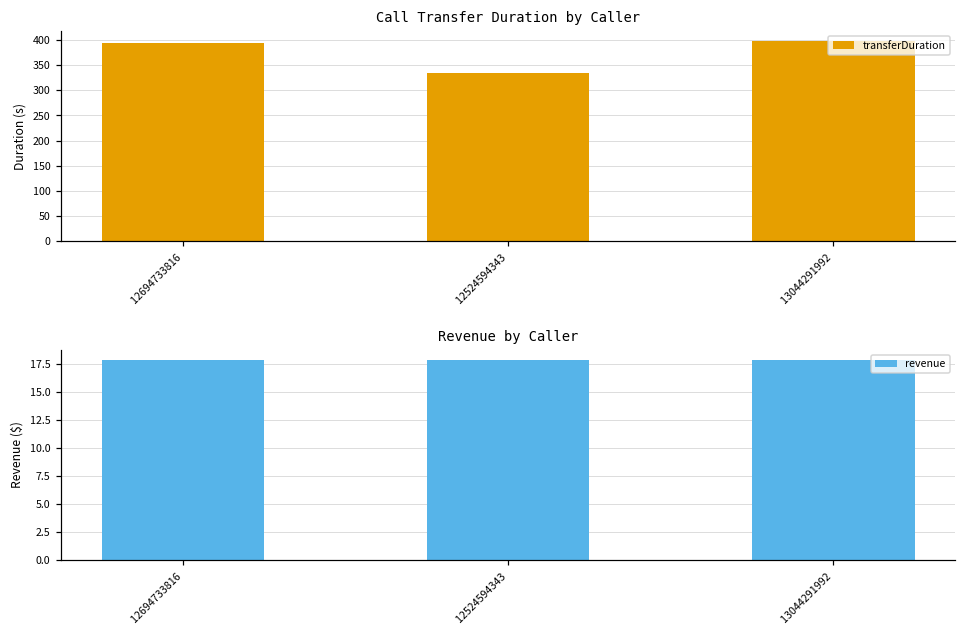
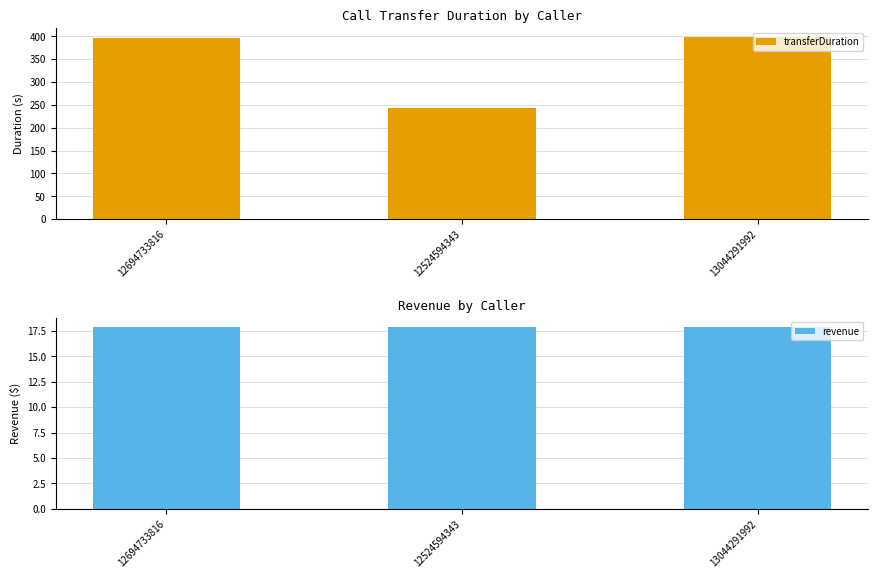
  {
    "Call Transfer Duration by Caller": {
      "12694733816": 400,
-     "12524594343": 340
+     "12524594343": 240
    },
    "Revenue by Caller": {
      "12694733816": 17.9,
      "12524594343": 17.9,
      "13044291992": 17.9
    }
  }
